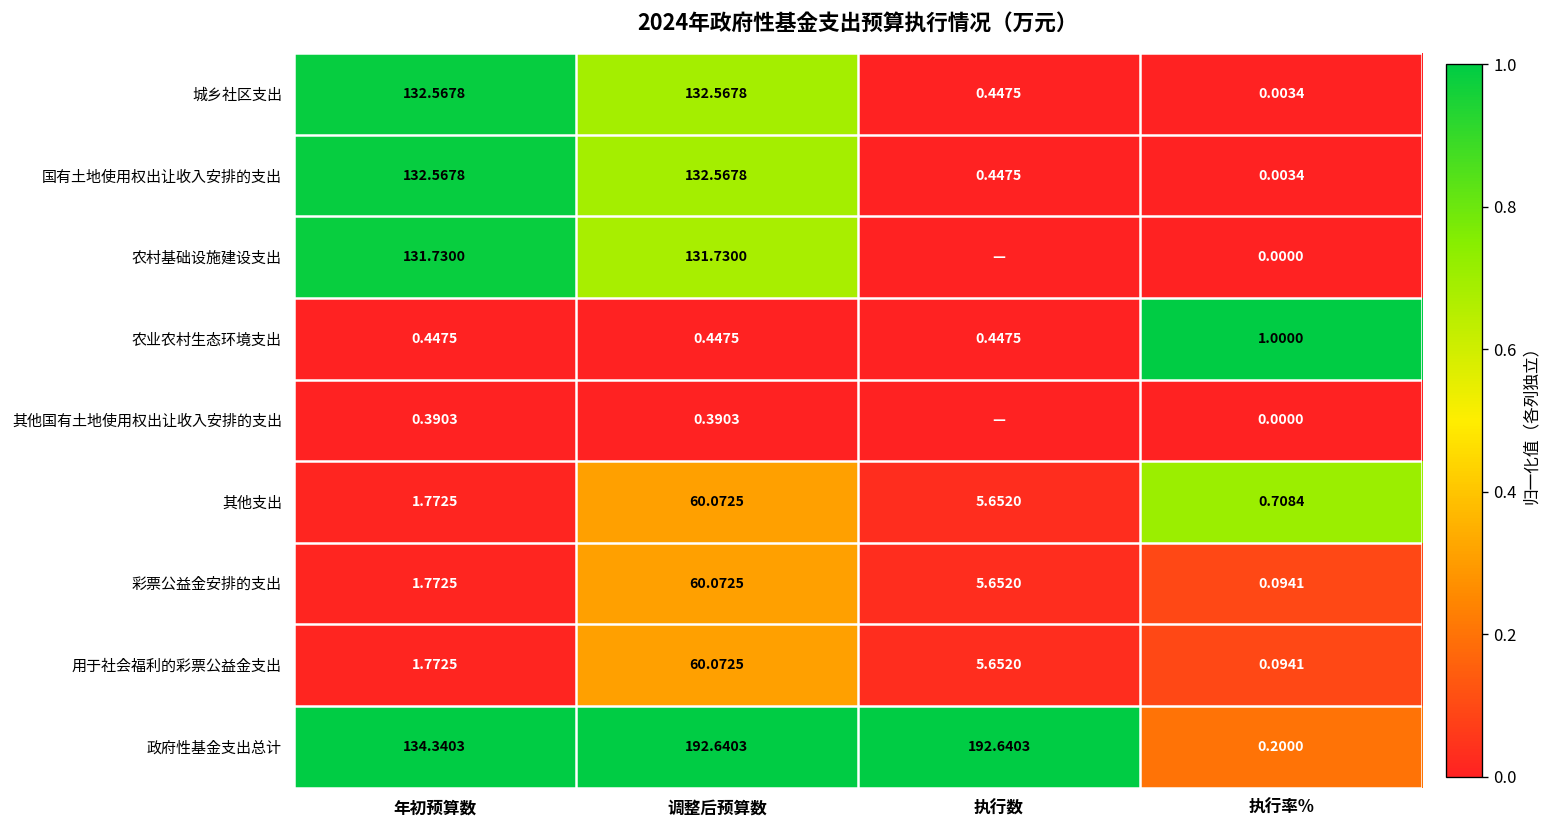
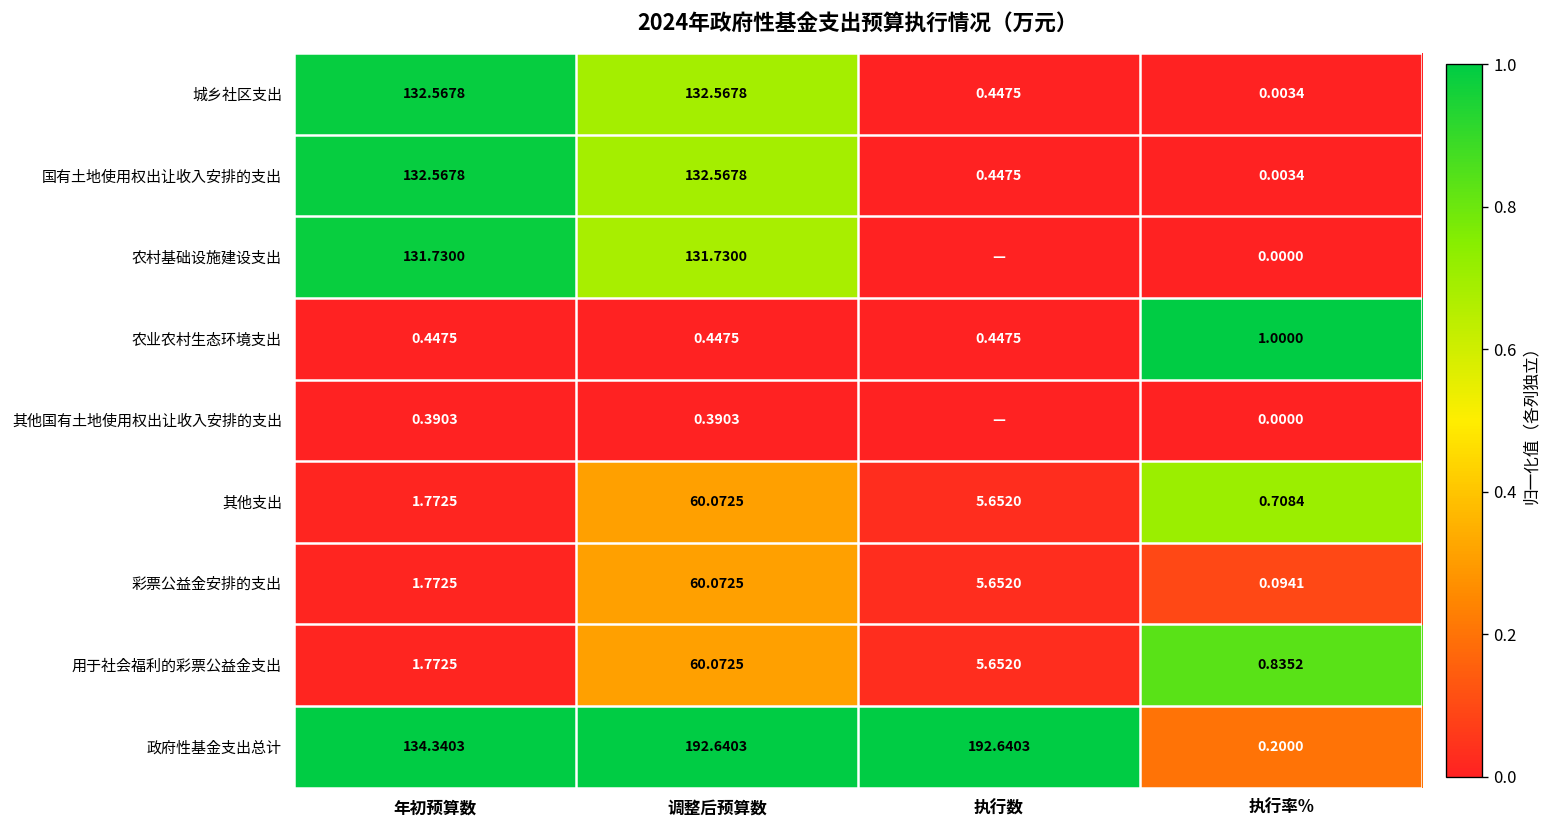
  {
    "城乡社区支出": {
      "年初预算数": 132.5678,
      "调整后预算数": 132.5678,
      "执行数": 0.4475,
      "执行率%": 0.0034
    },
    "国有土地使用权出让收入安排的支出": {
      "年初预算数": 132.5678,
      "调整后预算数": 132.5678,
      "执行数": 0.4475,
      "执行率%": 0.0034
    },
    "农村基础设施建设支出": {
      "年初预算数": 131.7300,
      "调整后预算数": 131.7300,
      "执行率%": 0.0000
    },
    "农业农村生态环境支出": {
      "年初预算数": 0.4475,
      "调整后预算数": 0.4475,
      "执行数": 0.4475,
      "执行率%": 1.0000
    },
    "其他国有土地使用权出让收入安排的支出": {
      "年初预算数": 0.3903,
      "调整后预算数": 0.3903,
      "执行率%": 0.0000
    },
    "其他支出": {
      "年初预算数": 1.7725,
      "调整后预算数": 60.0725,
      "执行数": 5.6520,
      "执行率%": 0.7084
    },
    "彩票公益金安排的支出": {
      "年初预算数": 1.7725,
      "调整后预算数": 60.0725,
      "执行数": 5.6520,
      "执行率%": 0.0941
    },
    "用于社会福利的彩票公益金支出": {
      "年初预算数": 1.7725,
      "调整后预算数": 60.0725,
      "执行数": 5.6520,
-     "执行率%": 0.0941
+     "执行率%": 0.8352
    },
    "政府性基金支出总计": {
      "年初预算数": 134.3403,
      "调整后预算数": 192.6403,
      "执行数": 192.6403,
      "执行率%": 0.2000
    }
  }
